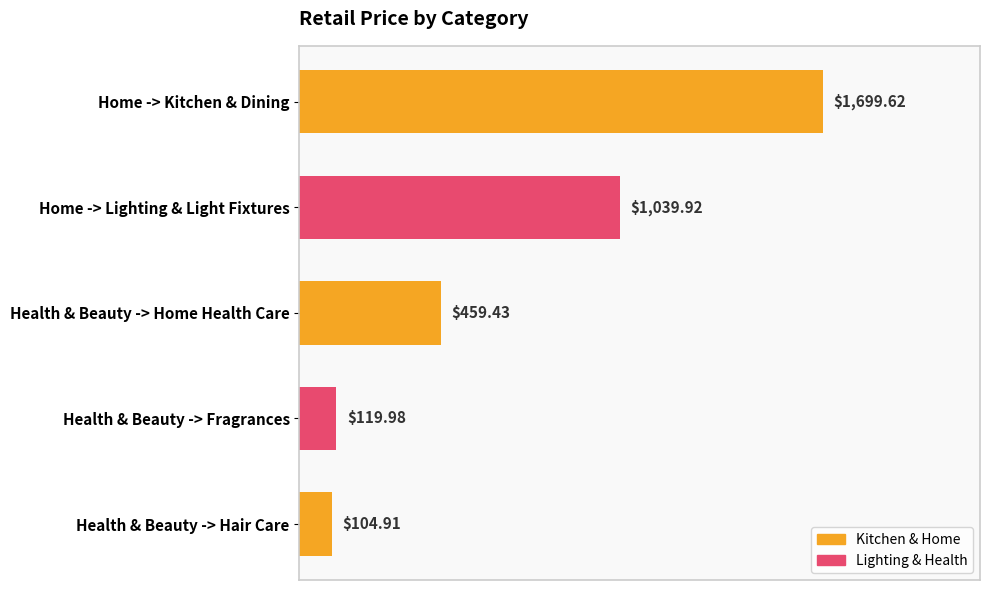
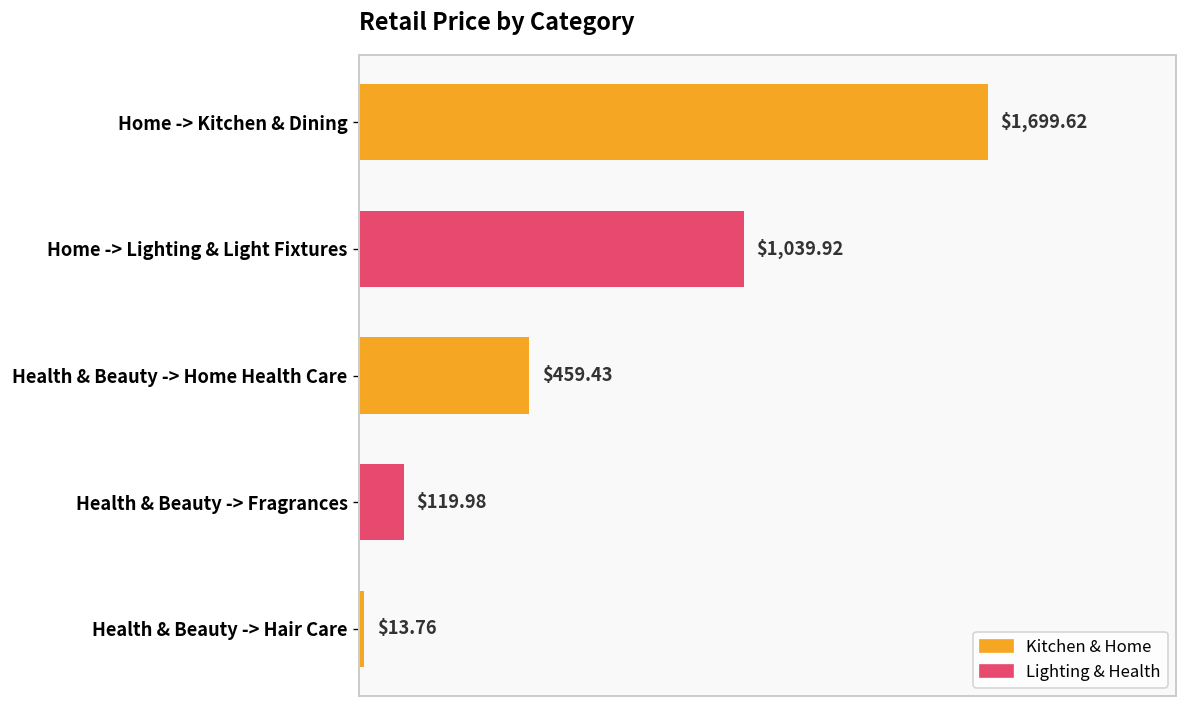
  {
    "Home -> Kitchen & Dining": "$1,699.62",
    "Home -> Lighting & Light Fixtures": "$1,039.92",
    "Health & Beauty -> Home Health Care": "$459.43",
    "Health & Beauty -> Fragrances": "$119.98",
-   "Health & Beauty -> Hair Care": "$104.91"
+   "Health & Beauty -> Hair Care": "$13.76"
  }
